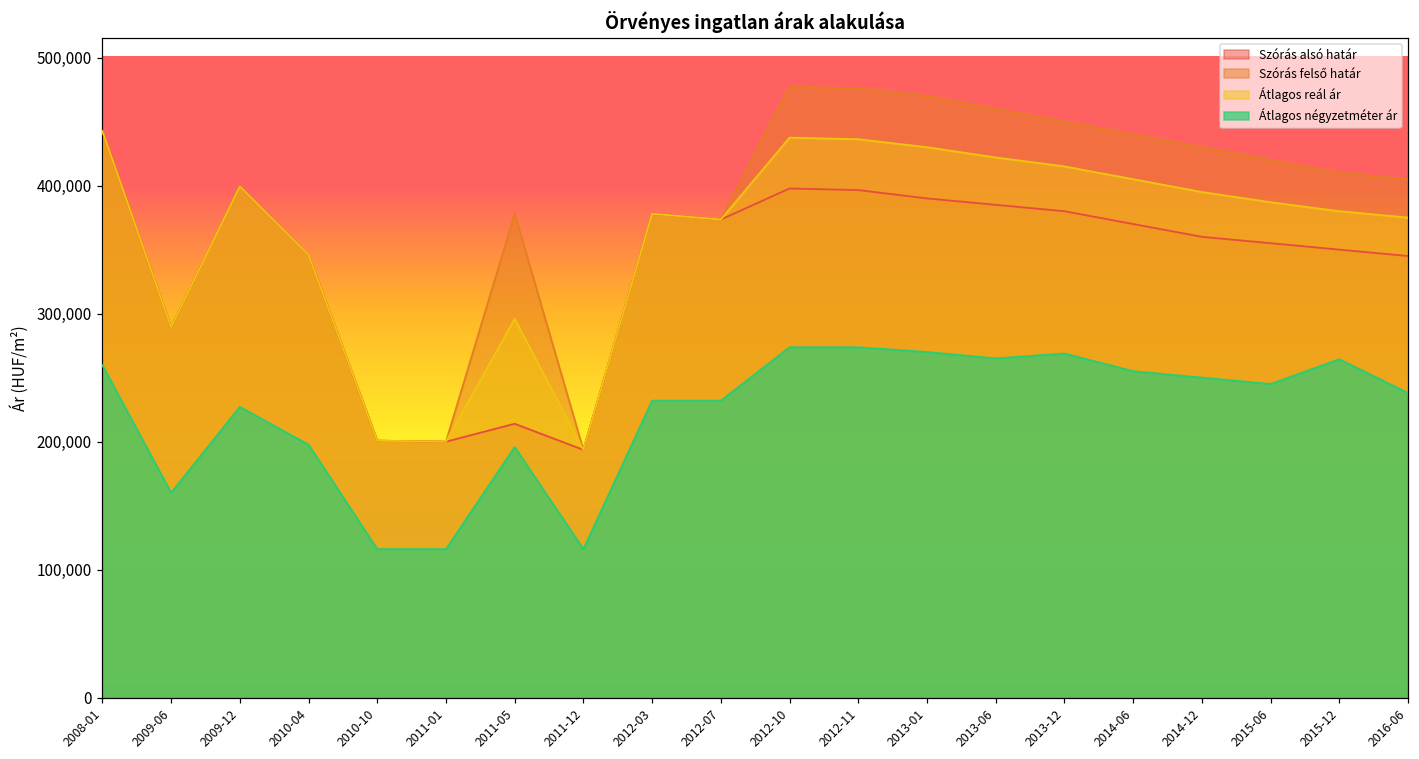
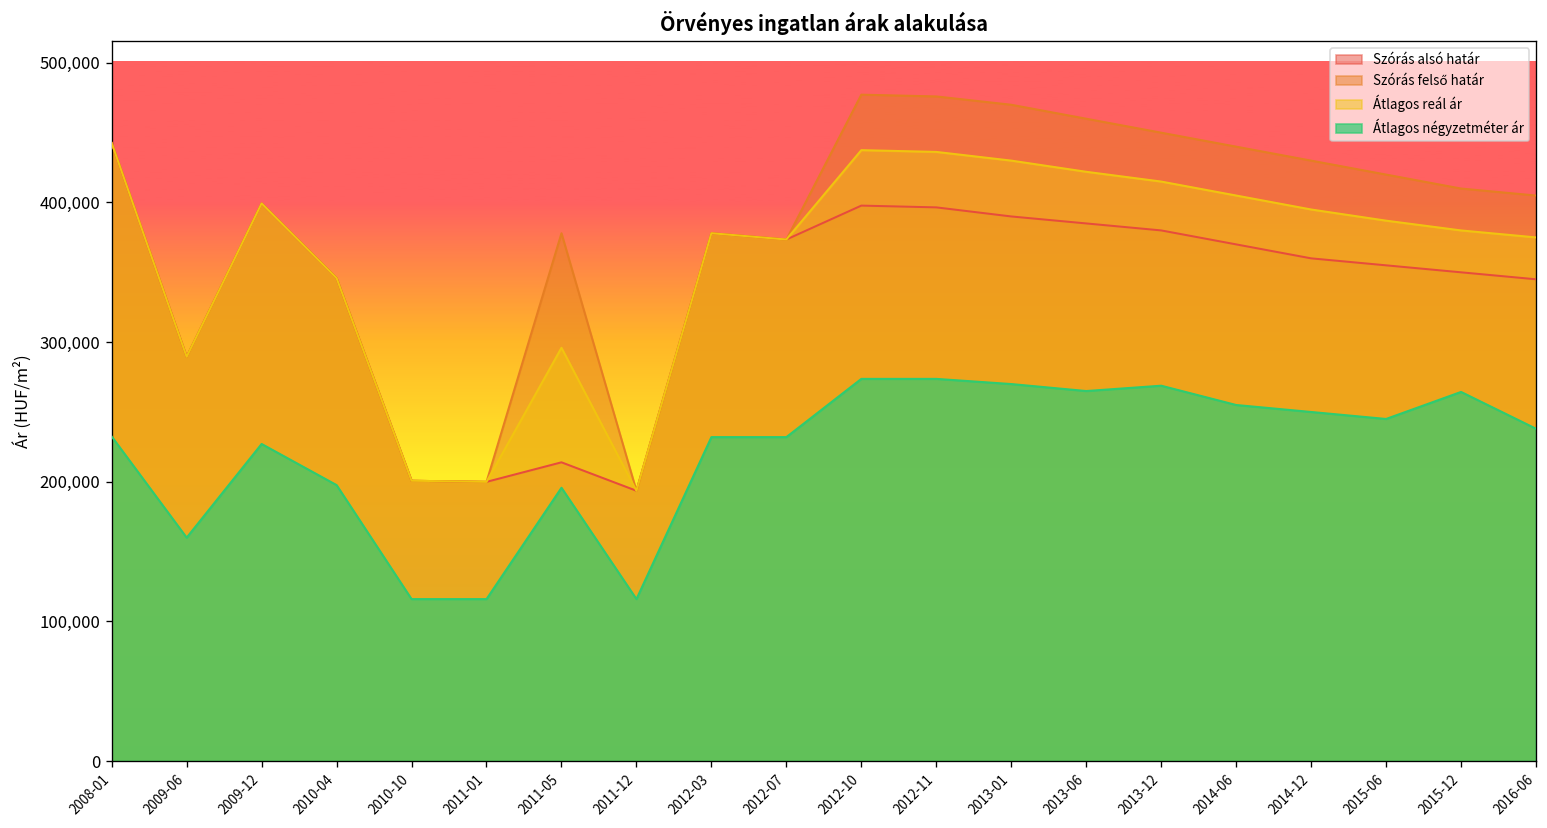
  {
    "Átlagos négyzetméter ár": {
-     "2008-01": "260,000",
+     "2008-01": "232,000",
      "2009-06": "160,000",
      "2009-12": "227,000",
      "2010-04": "198,000",
      "2010-10": "116,000",
      "2011-01": "116,000",
      "2011-05": "196,000",
      "2011-12": "116,000",
      "2012-03": "232,000",
      "2012-07": "232,000",
      "2012-10": "274,000",
      "2012-11": "274,000",
      "2013-01": "270,000",
      "2013-06": "265,000",
      "2013-12": "269,000",
      "2014-06": "255,000",
      "2014-12": "250,000",
      "2015-06": "245,000",
      "2015-12": "264,000",
      "2016-06": "238,000"
    }
  }
